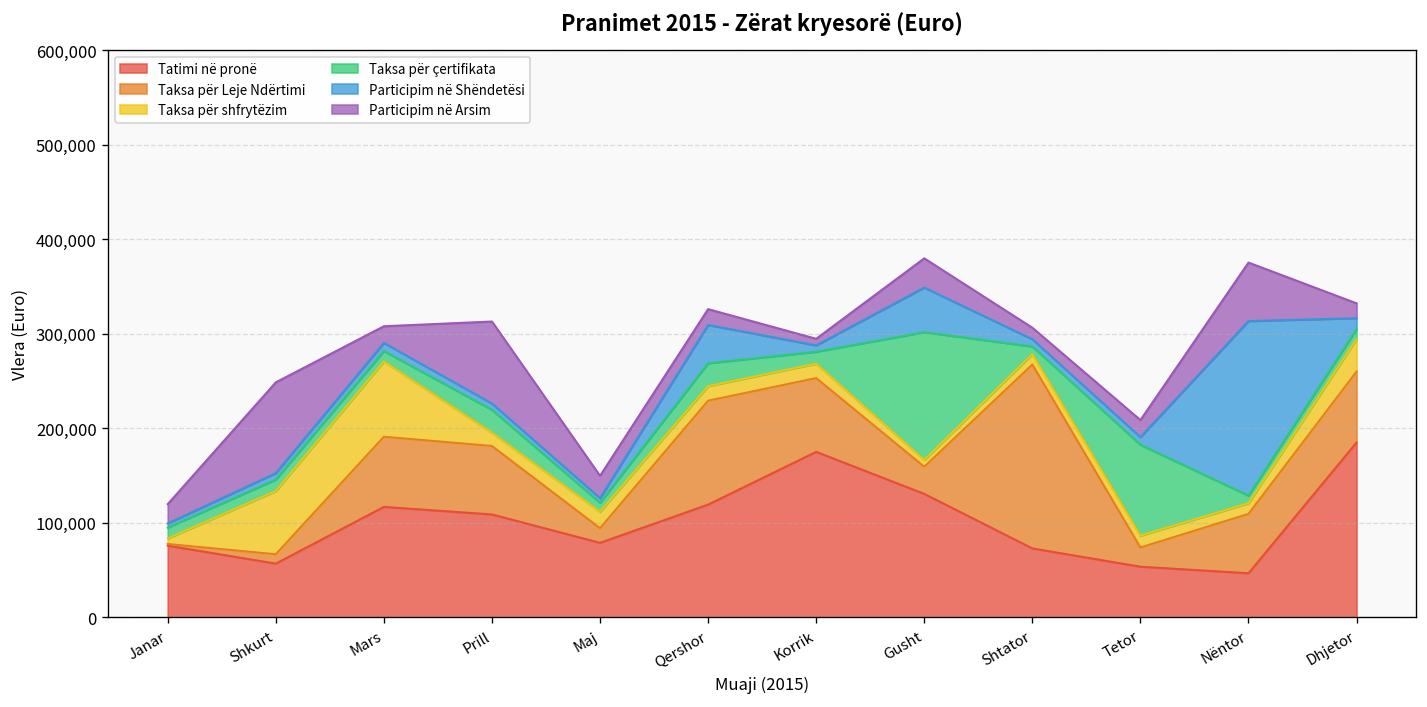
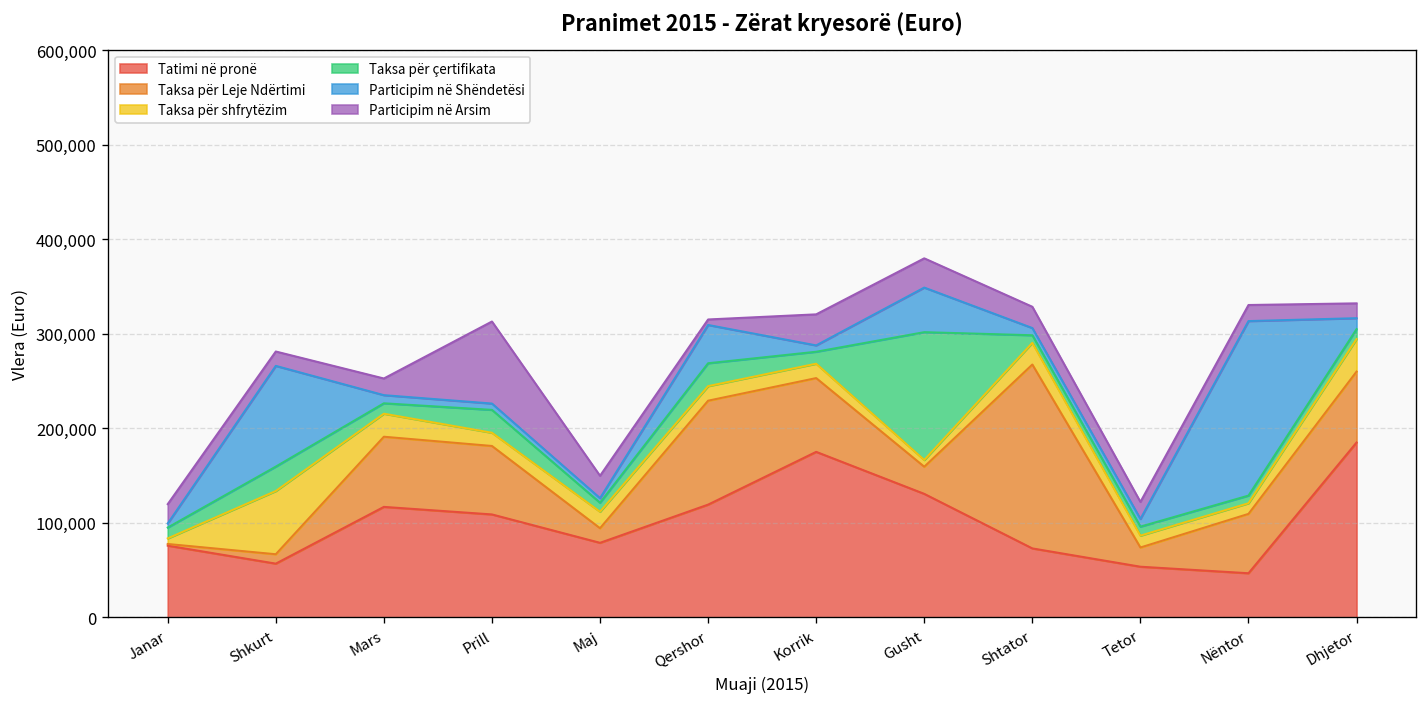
  {
    "Taksa për shfrytëzim": {
      "Janar": "10,000",
      "Shkurt": "70,000",
-     "Mars": "80,000",
+     "Mars": "20,000",
      "Prill": "10,000",
      "Maj": "20,000",
      "Qershor": "20,000",
      "Korrik": "20,000",
      "Gusht": "10,000",
-     "Shtator": "10,000",
+     "Shtator": "20,000",
      "Tetor": "10,000",
      "Nëntor": "10,000",
      "Dhjetor": "30,000"
    },
    "Taksa për çertifikata": {
      "Janar": "10,000",
-     "Shkurt": "10,000",
+     "Shkurt": "30,000",
      "Mars": "10,000",
      "Prill": "20,000",
      "Maj": "10,000",
      "Qershor": "20,000",
      "Korrik": "10,000",
      "Gusht": "140,000",
      "Shtator": "10,000",
-     "Tetor": "100,000",
+     "Tetor": "10,000",
      "Nëntor": "10,000",
      "Dhjetor": "10,000"
    },
    "Participim në Shëndetësi": {
      "Janar": "0",
-     "Shkurt": "10,000",
+     "Shkurt": "110,000",
      "Mars": "10,000",
      "Prill": "10,000",
      "Maj": "0",
      "Qershor": "40,000",
      "Korrik": "10,000",
      "Gusht": "50,000",
      "Shtator": "10,000",
      "Tetor": "10,000",
      "Nëntor": "180,000",
      "Dhjetor": "10,000"
    },
    "Participim në Arsim": {
      "Janar": "20,000",
-     "Shkurt": "100,000",
+     "Shkurt": "20,000",
      "Mars": "20,000",
      "Prill": "90,000",
      "Maj": "20,000",
-     "Qershor": "20,000",
-     "Korrik": "10,000",
+     "Qershor": "10,000",
+     "Korrik": "30,000",
      "Gusht": "30,000",
-     "Shtator": "10,000",
+     "Shtator": "20,000",
      "Tetor": "20,000",
-     "Nëntor": "60,000",
+     "Nëntor": "20,000",
      "Dhjetor": "20,000"
    }
  }
